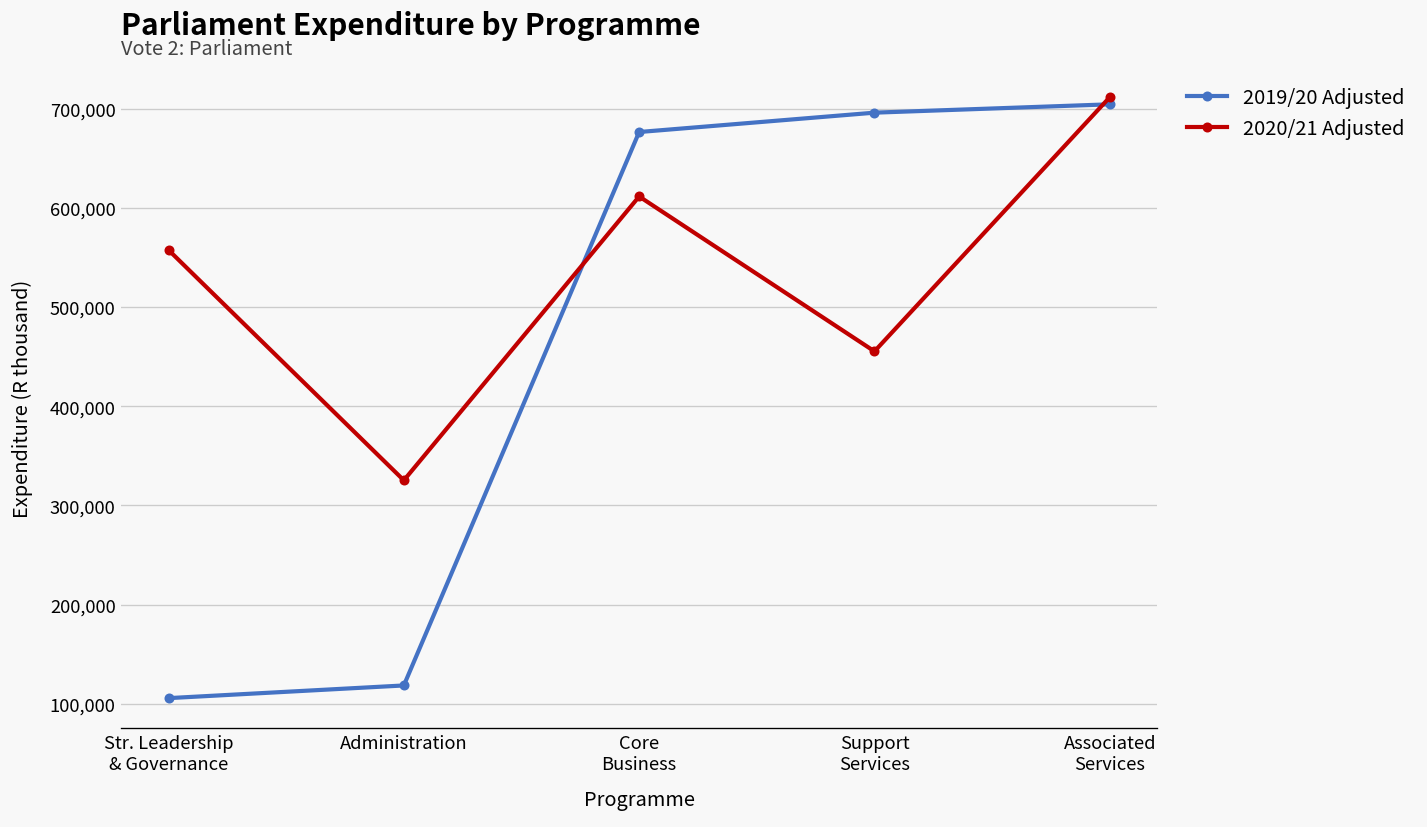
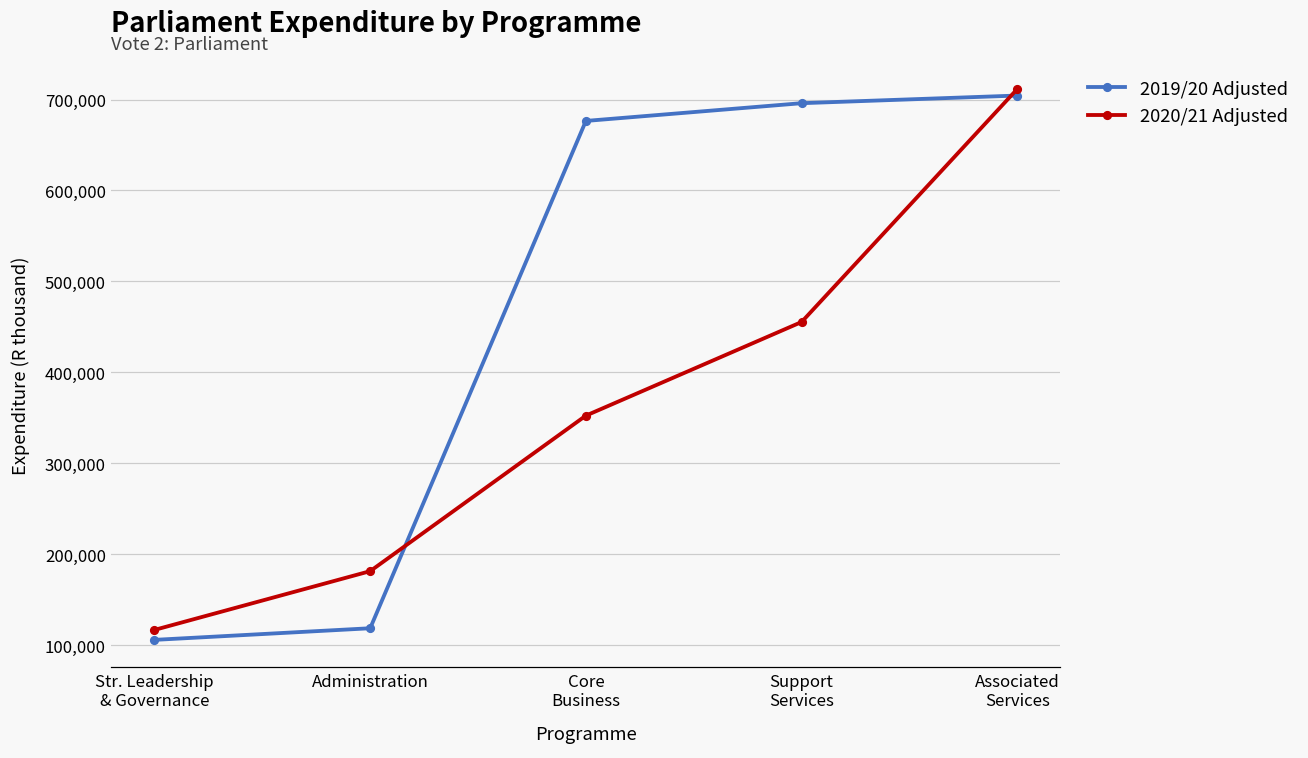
  {
    "2019/20 Adjusted": {
      "Str. Leadership & Governance": "110,000",
      "Administration": "120,000",
      "Core Business": "680,000",
      "Support Services": "700,000",
      "Associated Services": "700,000"
    },
    "2020/21 Adjusted": {
-     "Str. Leadership & Governance": "560,000",
-     "Administration": "330,000",
-     "Core Business": "610,000",
+     "Str. Leadership & Governance": "120,000",
+     "Administration": "180,000",
+     "Core Business": "350,000",
      "Support Services": "460,000",
      "Associated Services": "710,000"
    }
  }
